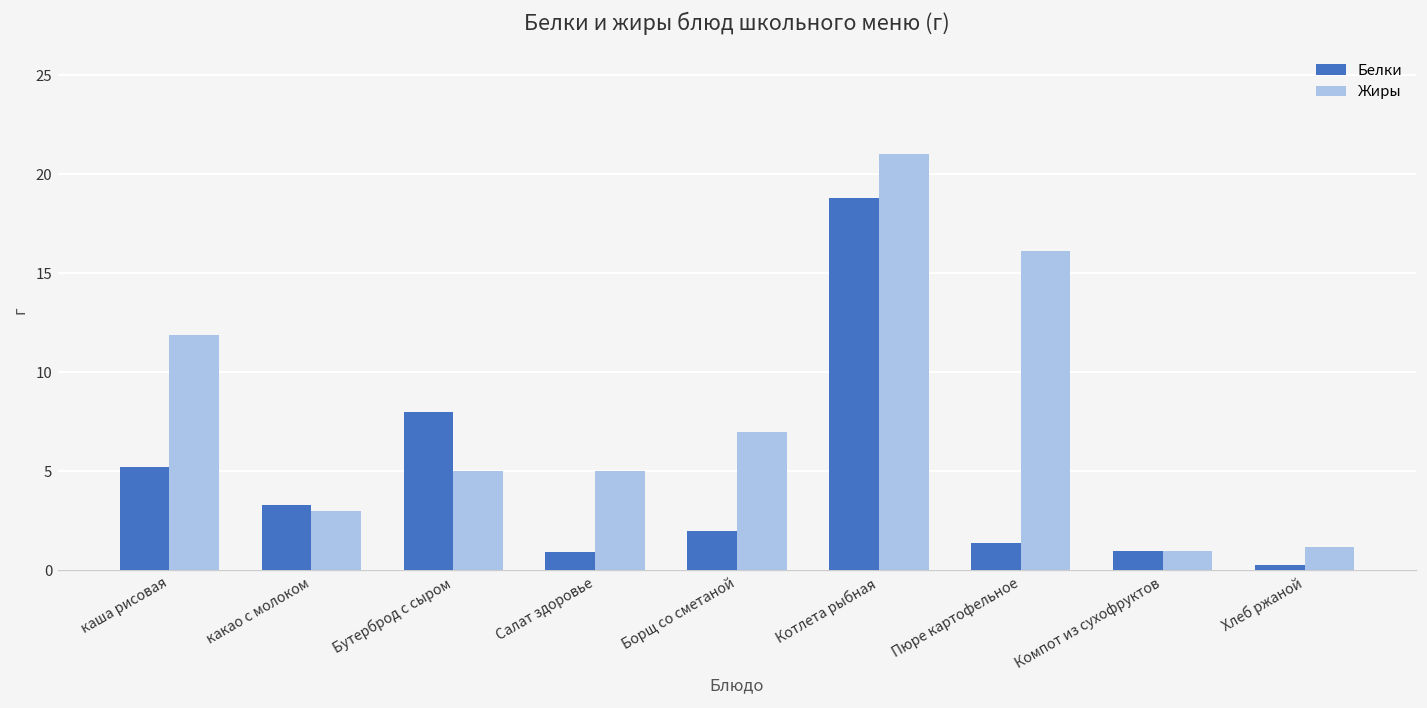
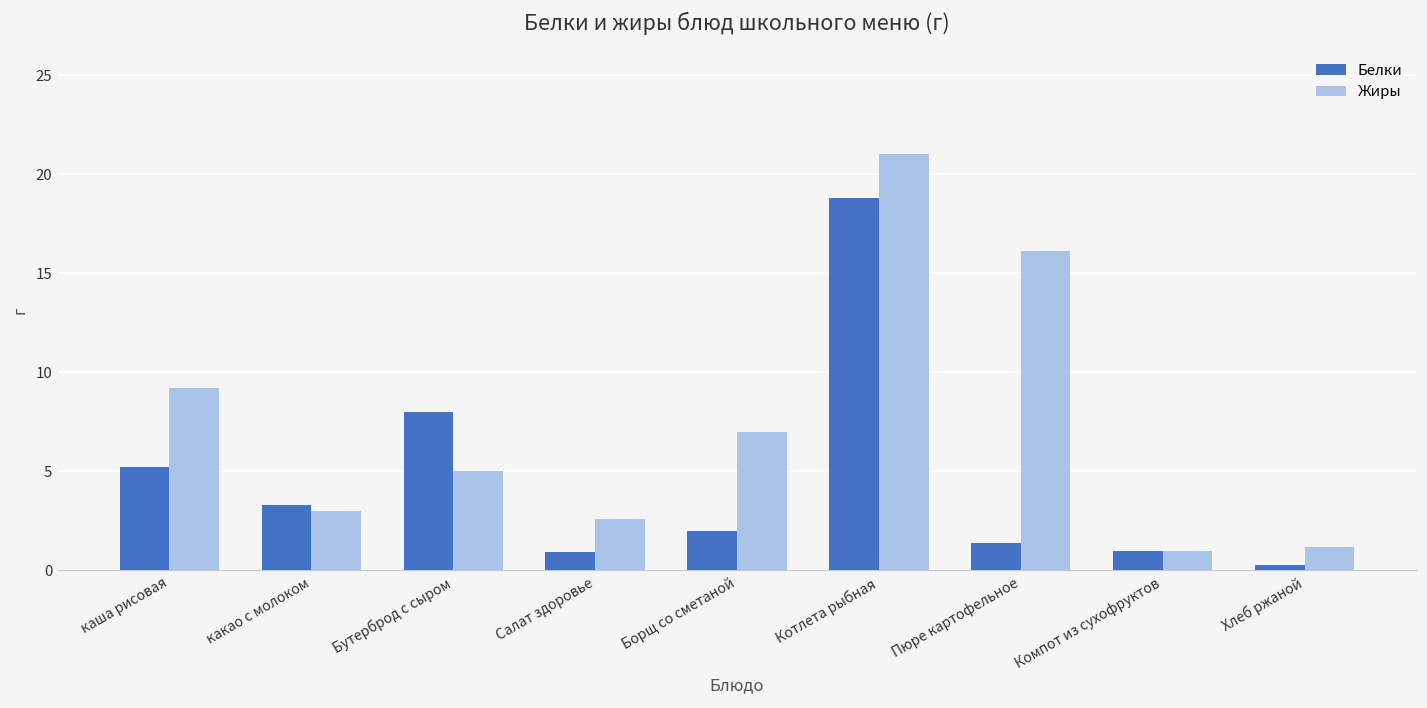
  {
    "Белки": {
      "каша рисовая": 5.2,
      "какао с молоком": 3.3,
      "Бутерброд с сыром": 8.0,
      "Салат здоровье": 0.9,
      "Борщ со сметаной": 2.0,
      "Котлета рыбная": 18.8,
      "Пюре картофельное": 1.4,
      "Компот из сухофруктов": 1.0,
      "Хлеб ржаной": 0.3
    },
    "Жиры": {
-     "каша рисовая": 11.9,
+     "каша рисовая": 9.2,
      "какао с молоком": 3.0,
      "Бутерброд с сыром": 5.0,
-     "Салат здоровье": 5.0,
+     "Салат здоровье": 2.6,
      "Борщ со сметаной": 7.0,
      "Котлета рыбная": 21.0,
      "Пюре картофельное": 16.1,
      "Компот из сухофруктов": 1.0,
      "Хлеб ржаной": 1.2
    }
  }
